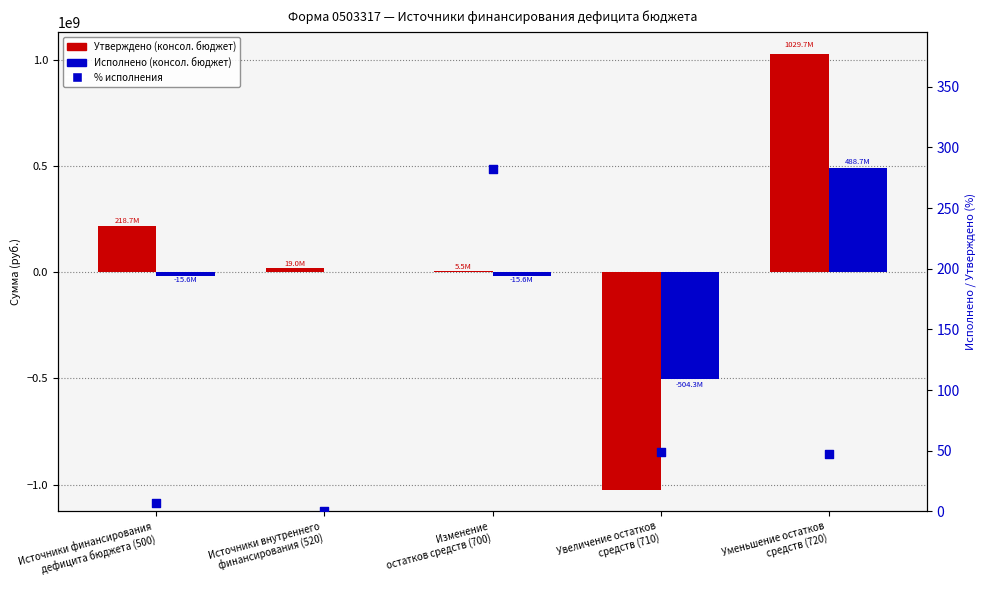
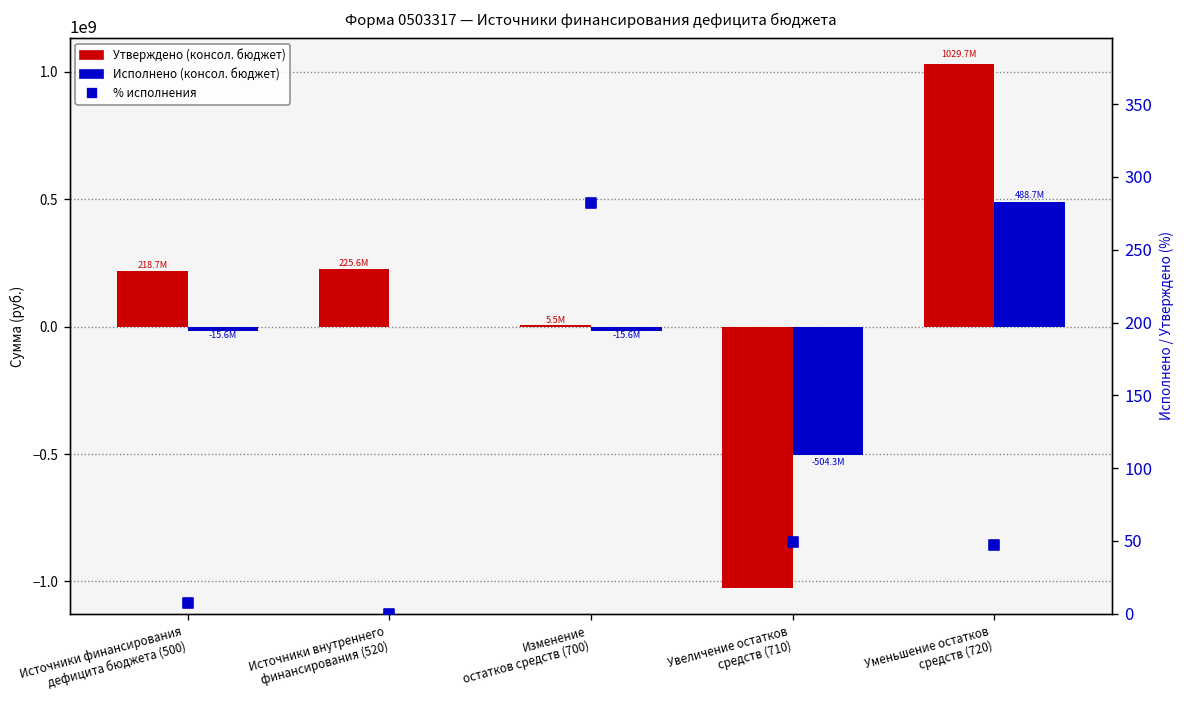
  {
    "Утверждено (консол. бюджет)": {
      "Источники финансирования дефицита бюджета (500)": "218.7M",
-     "Источники внутреннего финансирования (520)": "19.0M",
+     "Источники внутреннего финансирования (520)": "225.6M",
      "Изменение остатков средств (700)": "5.5M",
      "Уменьшение остатков средств (720)": "1029.7M"
    }
  }
